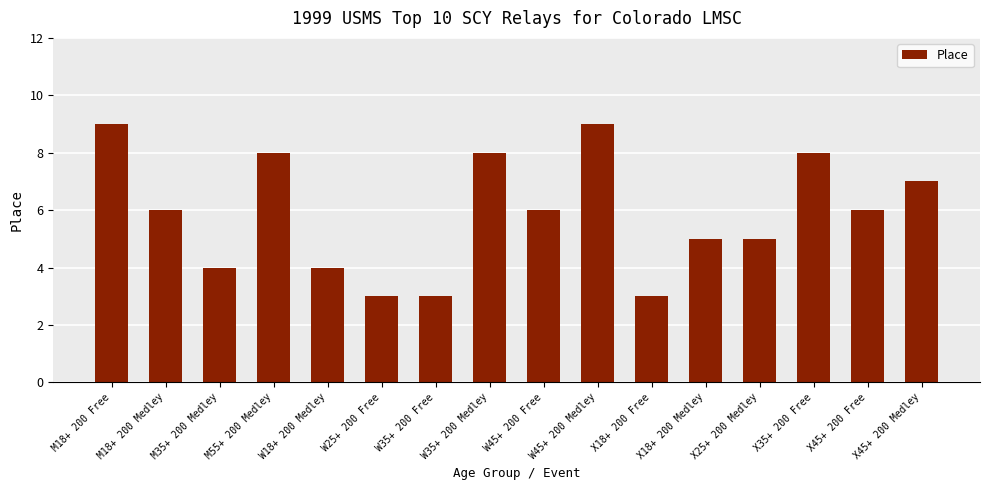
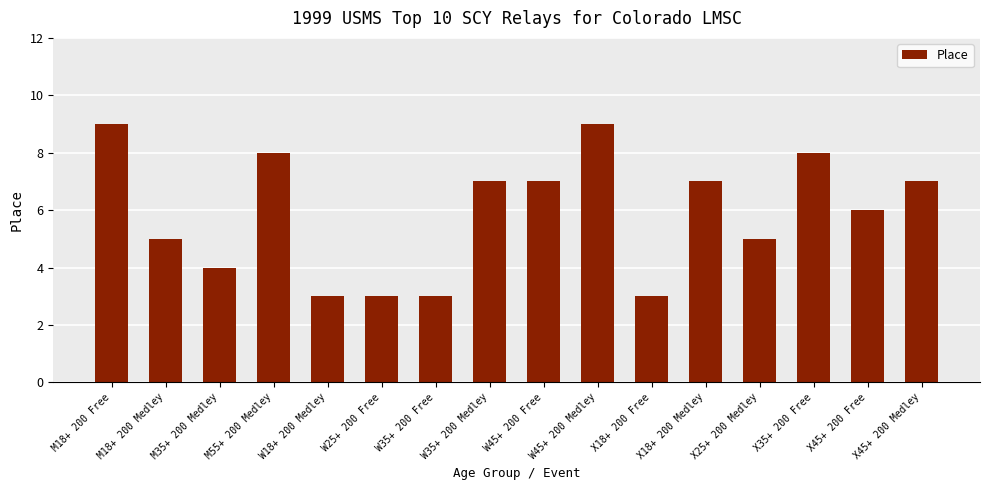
  {
    "M18+ 200 Free": 9,
-   "M18+ 200 Medley": 6,
+   "M18+ 200 Medley": 5,
    "M35+ 200 Medley": 4,
    "M55+ 200 Medley": 8,
-   "W18+ 200 Medley": 4,
+   "W18+ 200 Medley": 3,
    "W25+ 200 Free": 3,
    "W35+ 200 Free": 3,
-   "W35+ 200 Medley": 8,
-   "W45+ 200 Free": 6,
+   "W35+ 200 Medley": 7,
+   "W45+ 200 Free": 7,
    "W45+ 200 Medley": 9,
    "X18+ 200 Free": 3,
-   "X18+ 200 Medley": 5,
+   "X18+ 200 Medley": 7,
    "X25+ 200 Medley": 5,
    "X35+ 200 Free": 8,
    "X45+ 200 Free": 6,
    "X45+ 200 Medley": 7
  }
